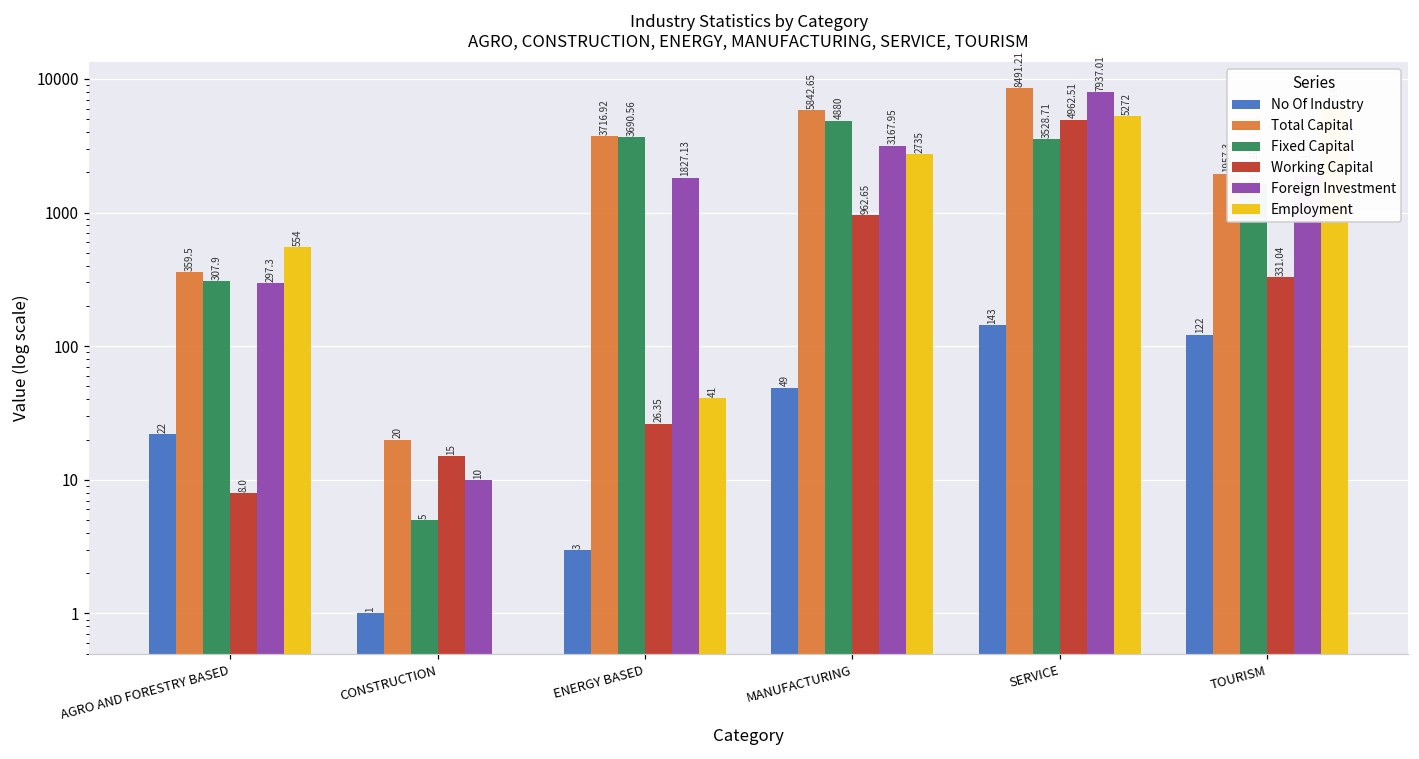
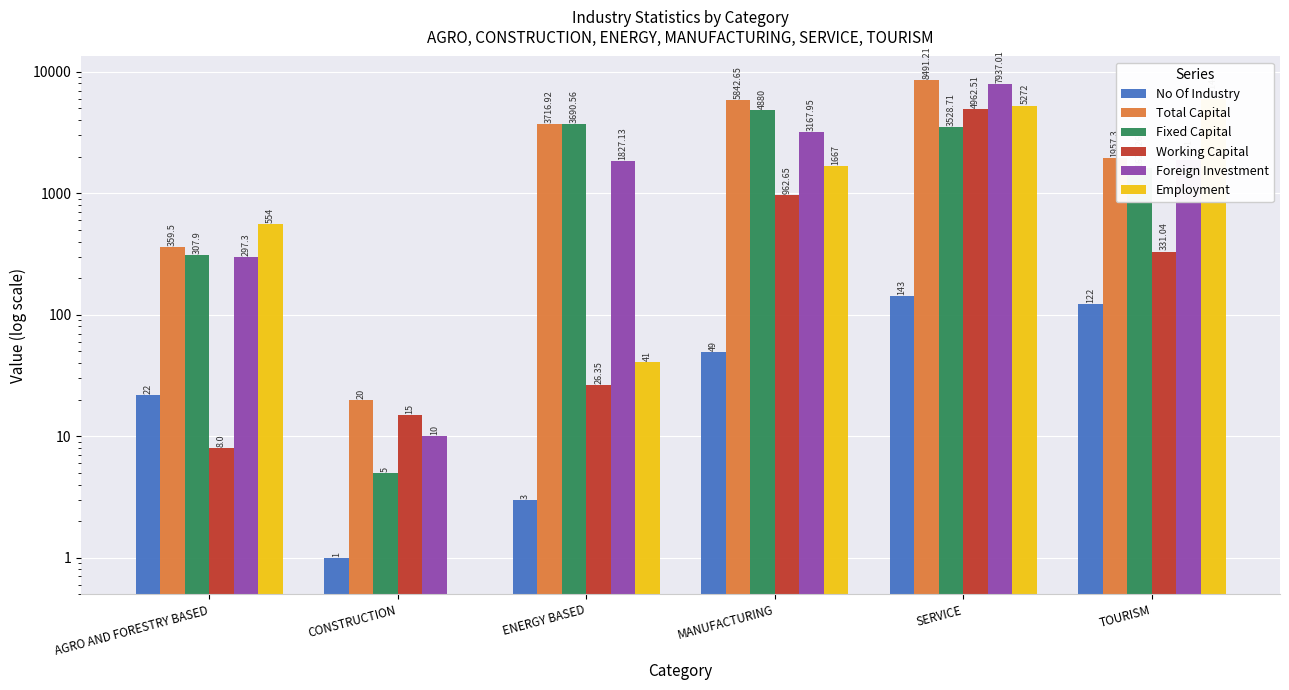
  {
    "No Of Industry": {
      "AGRO AND FORESTRY BASED": 22,
      "CONSTRUCTION": 1,
      "ENERGY BASED": 3,
      "MANUFACTURING": 49,
      "SERVICE": 143,
      "TOURISM": 122
    },
    "Total Capital": {
      "AGRO AND FORESTRY BASED": 359.5,
      "CONSTRUCTION": 20,
      "ENERGY BASED": 3716.92,
      "MANUFACTURING": 5842.65,
      "SERVICE": 8491.21
    },
    "Fixed Capital": {
      "AGRO AND FORESTRY BASED": 307.9,
      "CONSTRUCTION": 5,
      "ENERGY BASED": 3690.56,
      "MANUFACTURING": 4880,
      "SERVICE": 3528.71
    },
    "Working Capital": {
      "AGRO AND FORESTRY BASED": 8.0,
      "CONSTRUCTION": 15,
      "ENERGY BASED": 26.35,
      "MANUFACTURING": 962.65,
      "SERVICE": 4962.51,
      "TOURISM": 331.04
    },
    "Foreign Investment": {
      "AGRO AND FORESTRY BASED": 297.3,
      "CONSTRUCTION": 10,
      "ENERGY BASED": 1827.13,
      "MANUFACTURING": 3167.95,
      "SERVICE": 7937.01
    },
    "Employment": {
      "AGRO AND FORESTRY BASED": 554,
      "ENERGY BASED": 41,
-     "MANUFACTURING": 2735,
+     "MANUFACTURING": 1667,
      "SERVICE": 5272
    }
  }
